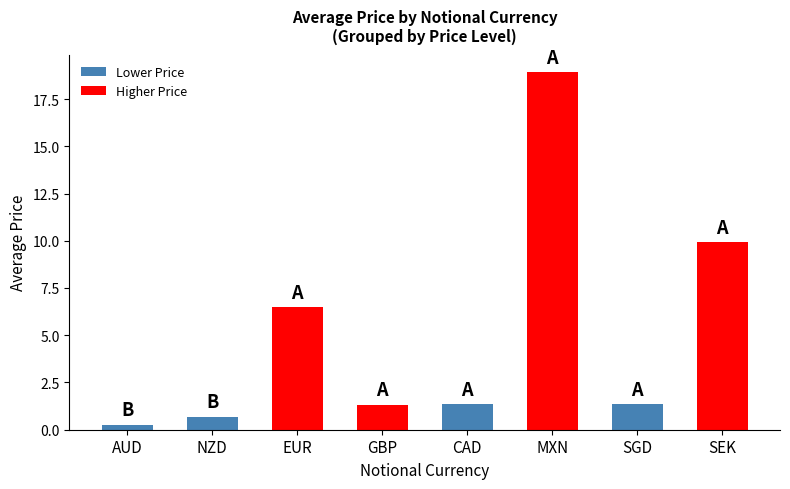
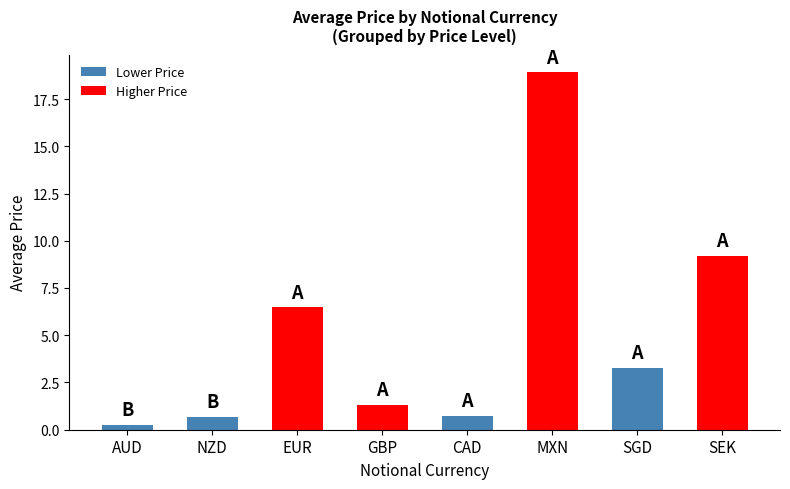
  {
    "AUD": 0.3,
    "NZD": 0.7,
    "EUR": 6.5,
    "GBP": 1.3,
-   "CAD": 1.3,
+   "CAD": 0.7,
    "MXN": 18.9,
-   "SGD": 1.4,
-   "SEK": 9.9
+   "SGD": 3.3,
+   "SEK": 9.2
  }
